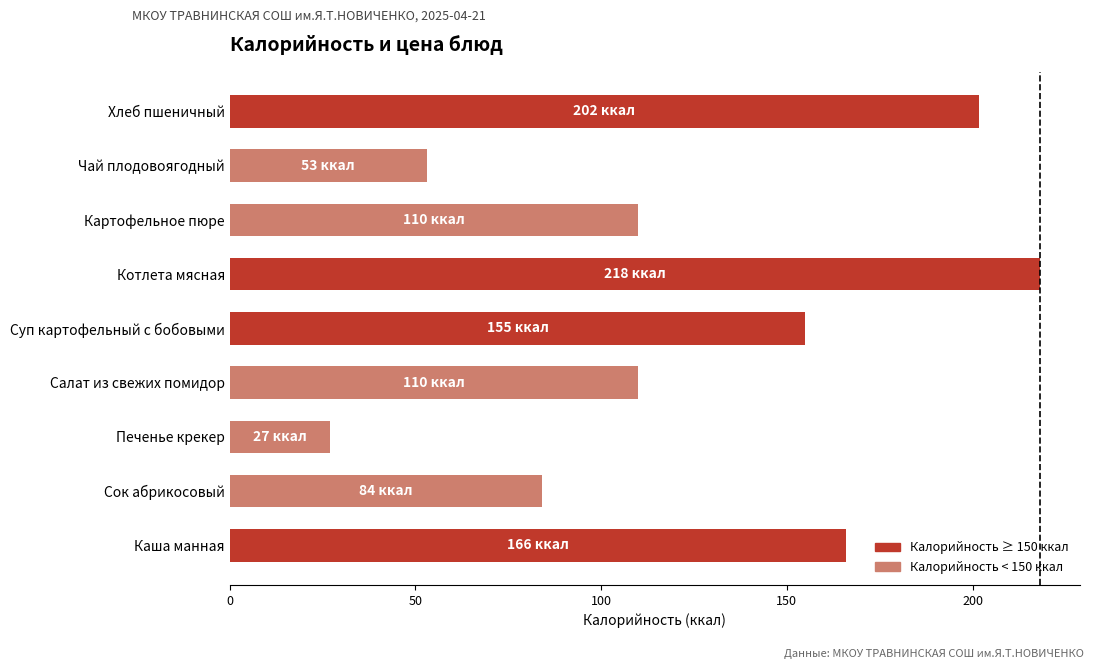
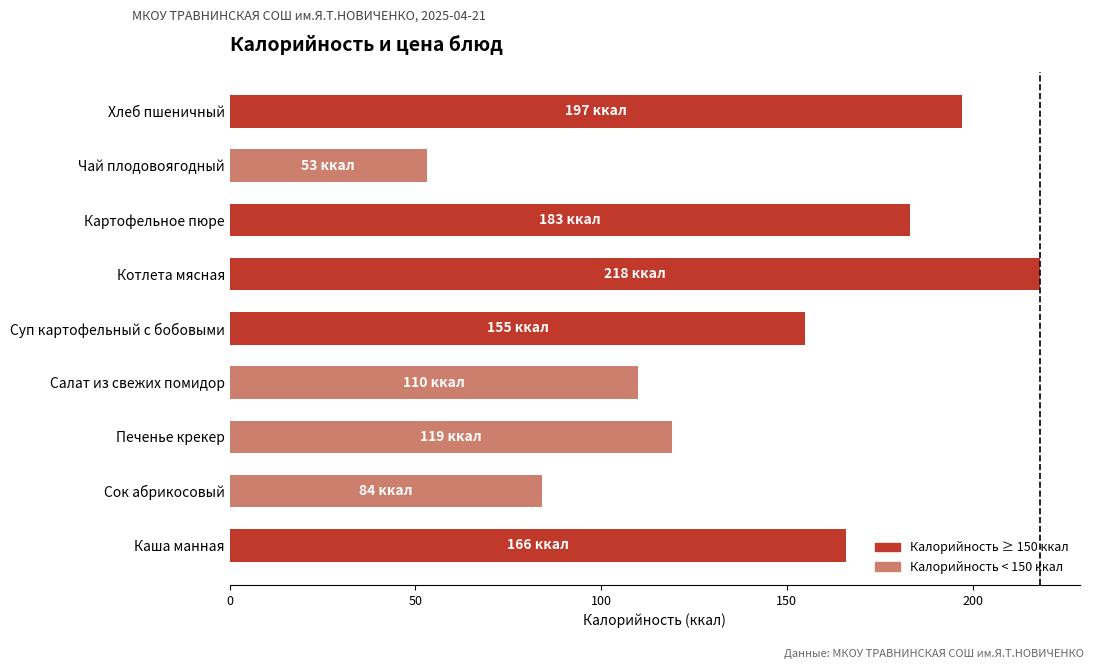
  {
-   "Хлеб пшеничный": 202,
+   "Хлеб пшеничный": 197,
    "Чай плодовоягодный": 53,
-   "Картофельное пюре": 110,
+   "Картофельное пюре": 183,
    "Котлета мясная": 218,
    "Суп картофельный с бобовыми": 155,
    "Салат из свежих помидор": 110,
-   "Печенье крекер": 27,
+   "Печенье крекер": 119,
    "Сок абрикосовый": 84,
    "Каша манная": 166
  }
